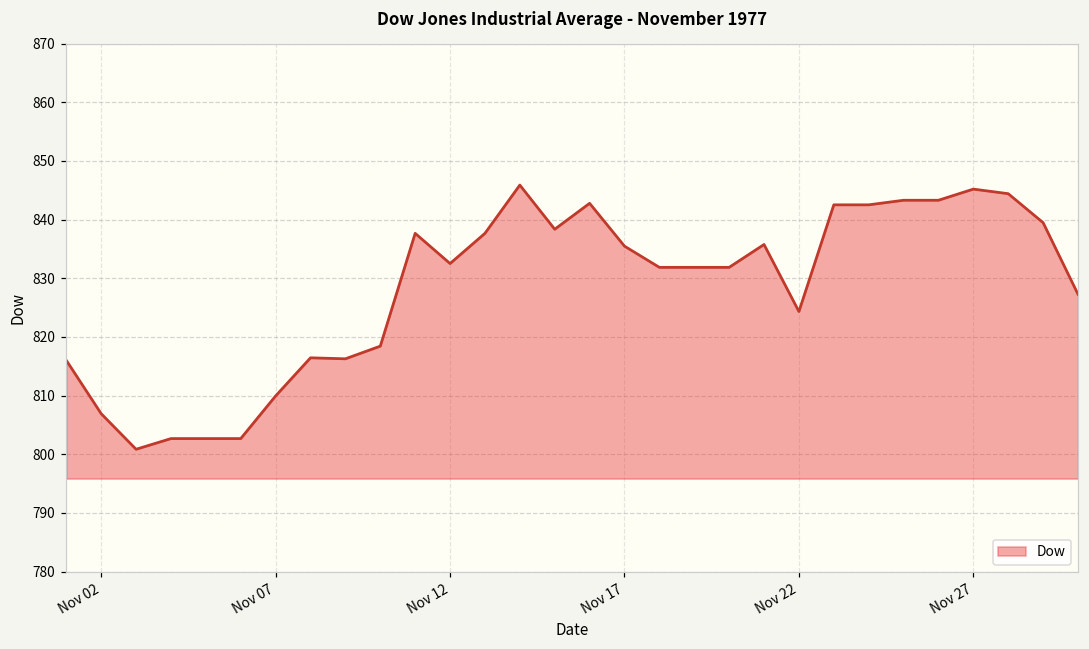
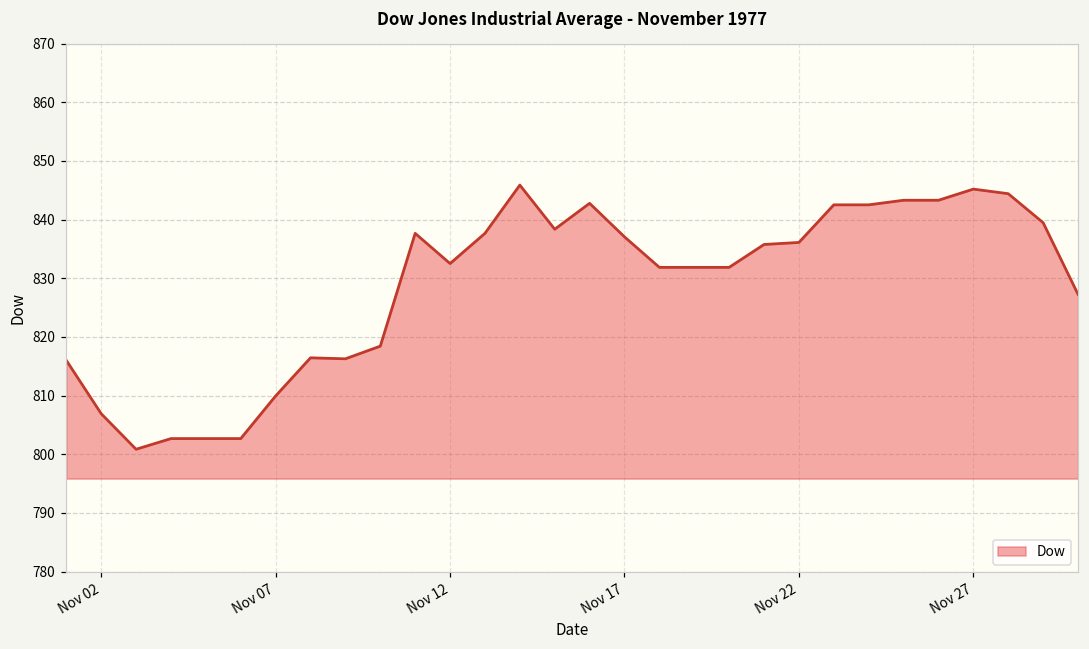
  {
    "Nov 02": 807,
    "Nov 07": 810,
    "Nov 12": 833,
-   "Nov 17": 835,
-   "Nov 22": 824,
+   "Nov 17": 837,
+   "Nov 22": 836,
    "Nov 27": 845
  }
